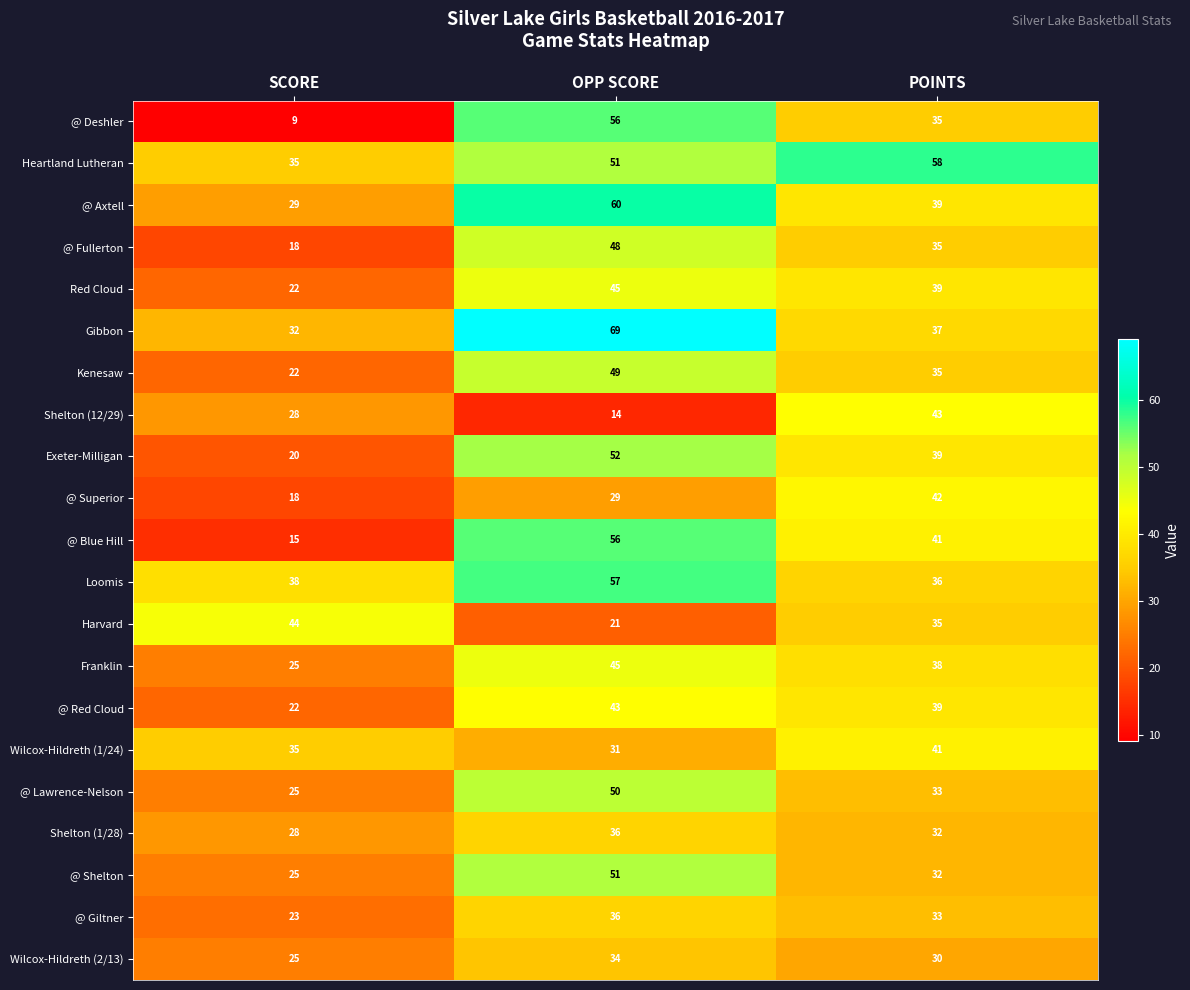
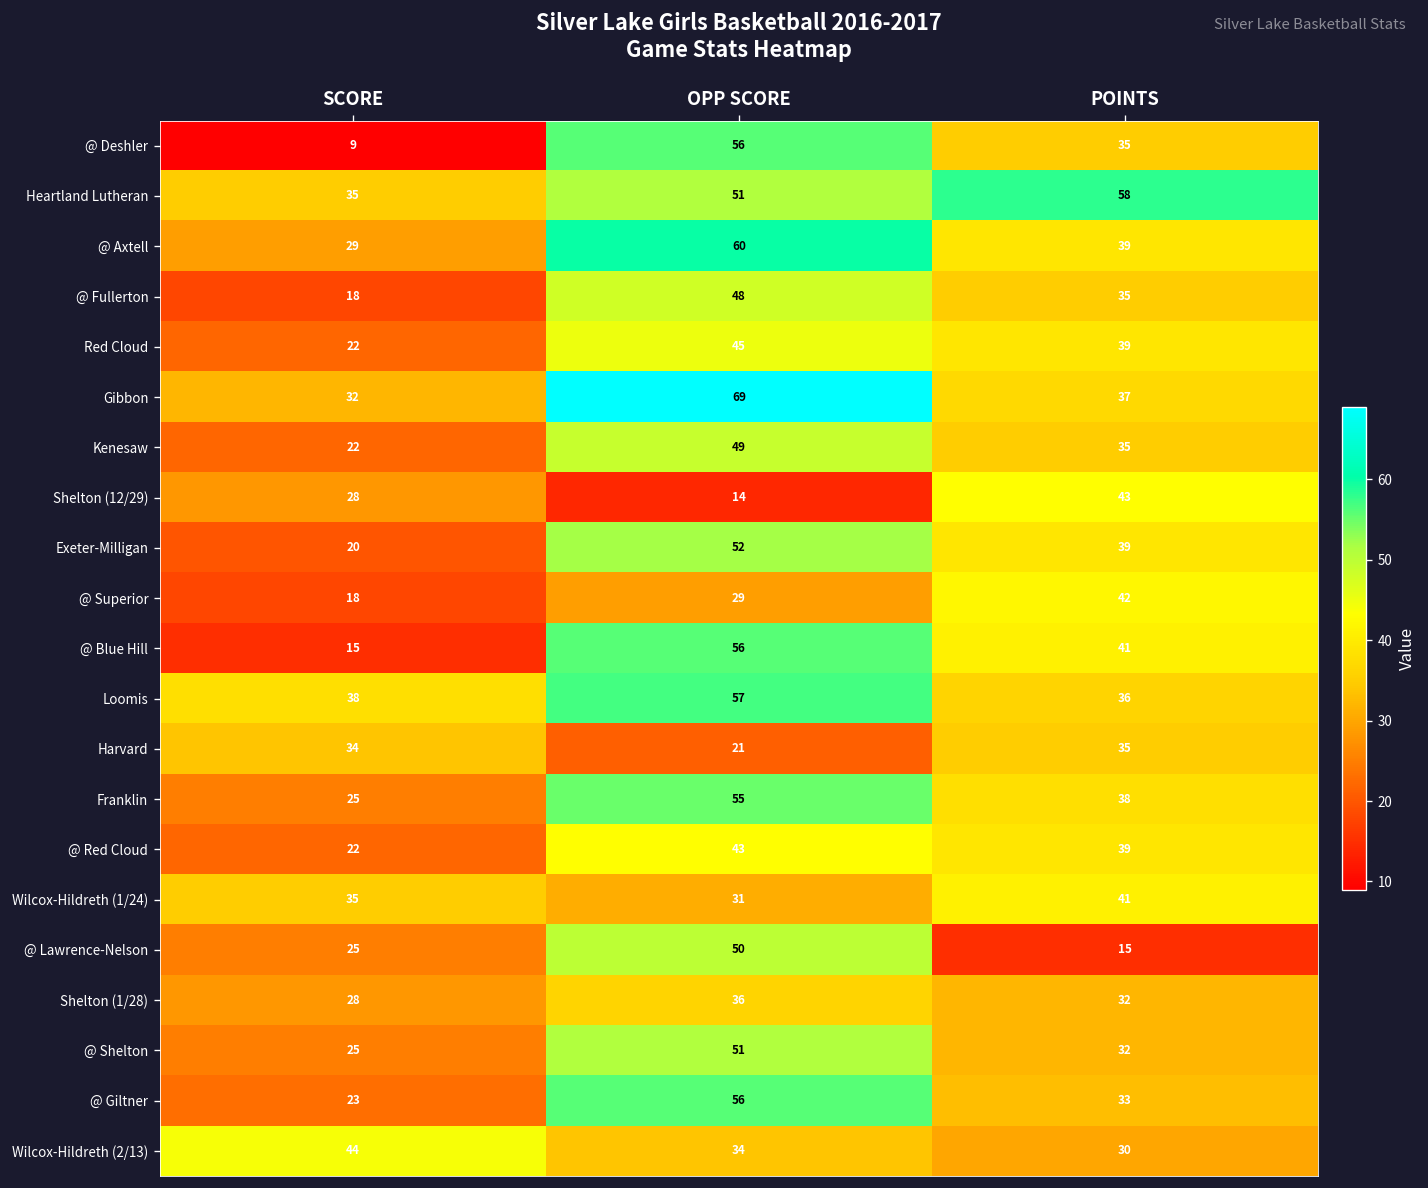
  {
    "@ Deshler": {
      "SCORE": 9,
      "OPP SCORE": 56,
      "POINTS": 35
    },
    "Heartland Lutheran": {
      "SCORE": 35,
      "OPP SCORE": 51,
      "POINTS": 58
    },
    "@ Axtell": {
      "SCORE": 29,
      "OPP SCORE": 60,
      "POINTS": 39
    },
    "@ Fullerton": {
      "SCORE": 18,
      "OPP SCORE": 48,
      "POINTS": 35
    },
    "Red Cloud": {
      "SCORE": 22,
      "OPP SCORE": 45,
      "POINTS": 39
    },
    "Gibbon": {
      "SCORE": 32,
      "OPP SCORE": 69,
      "POINTS": 37
    },
    "Kenesaw": {
      "SCORE": 22,
      "OPP SCORE": 49,
      "POINTS": 35
    },
    "Shelton (12/29)": {
      "SCORE": 28,
      "OPP SCORE": 14,
      "POINTS": 43
    },
    "Exeter-Milligan": {
      "SCORE": 20,
      "OPP SCORE": 52,
      "POINTS": 39
    },
    "@ Superior": {
      "SCORE": 18,
      "OPP SCORE": 29,
      "POINTS": 42
    },
    "@ Blue Hill": {
      "SCORE": 15,
      "OPP SCORE": 56,
      "POINTS": 41
    },
    "Loomis": {
      "SCORE": 38,
      "OPP SCORE": 57,
      "POINTS": 36
    },
    "Harvard": {
-     "SCORE": 44,
+     "SCORE": 34,
      "OPP SCORE": 21,
      "POINTS": 35
    },
    "Franklin": {
      "SCORE": 25,
-     "OPP SCORE": 45,
+     "OPP SCORE": 55,
      "POINTS": 38
    },
    "@ Red Cloud": {
      "SCORE": 22,
      "OPP SCORE": 43,
      "POINTS": 39
    },
    "Wilcox-Hildreth (1/24)": {
      "SCORE": 35,
      "OPP SCORE": 31,
      "POINTS": 41
    },
    "@ Lawrence-Nelson": {
      "SCORE": 25,
      "OPP SCORE": 50,
-     "POINTS": 33
+     "POINTS": 15
    },
    "Shelton (1/28)": {
      "SCORE": 28,
      "OPP SCORE": 36,
      "POINTS": 32
    },
    "@ Shelton": {
      "SCORE": 25,
      "OPP SCORE": 51,
      "POINTS": 32
    },
    "@ Giltner": {
      "SCORE": 23,
-     "OPP SCORE": 36,
+     "OPP SCORE": 56,
      "POINTS": 33
    },
    "Wilcox-Hildreth (2/13)": {
-     "SCORE": 25,
+     "SCORE": 44,
      "OPP SCORE": 34,
      "POINTS": 30
    }
  }
